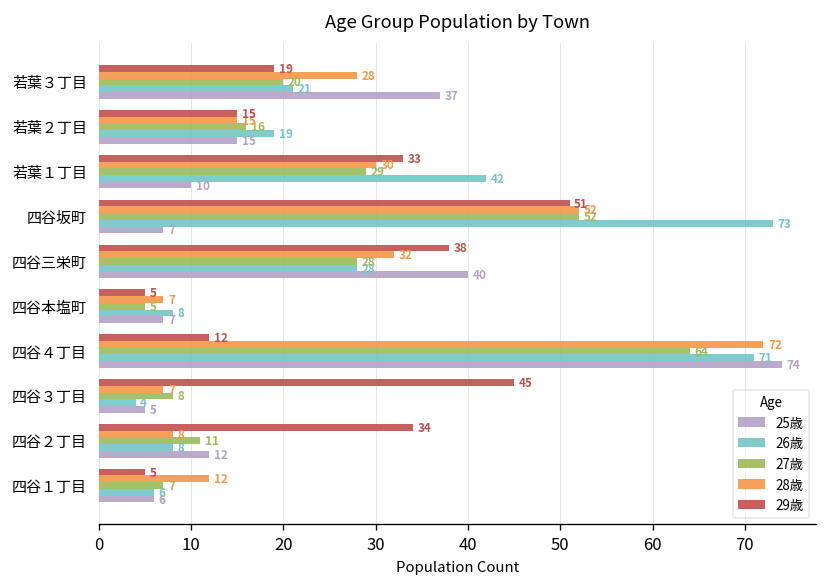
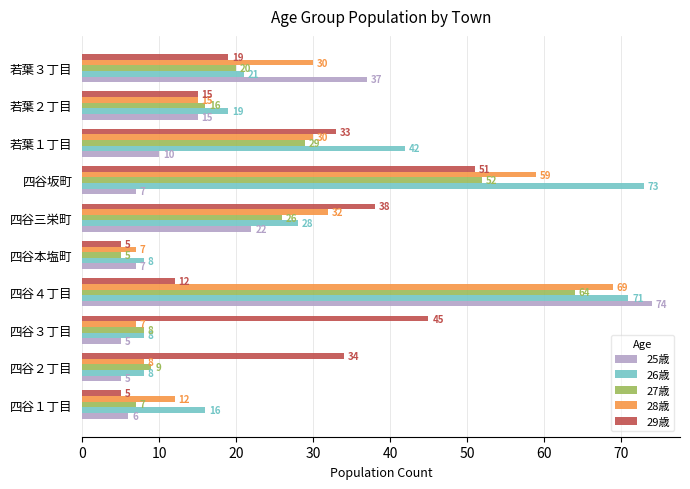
  {
    "25歳": {
      "若葉３丁目": 37,
      "若葉２丁目": 15,
      "若葉１丁目": 10,
      "四谷坂町": 7,
-     "四谷三栄町": 40,
+     "四谷三栄町": 22,
      "四谷本塩町": 7,
      "四谷４丁目": 74,
      "四谷３丁目": 5,
-     "四谷２丁目": 12
+     "四谷２丁目": 5
    },
    "26歳": {
      "若葉３丁目": 21,
      "若葉２丁目": 19,
      "若葉１丁目": 42,
      "四谷坂町": 73,
      "四谷本塩町": 8,
      "四谷４丁目": 71,
-     "四谷３丁目": 4,
+     "四谷３丁目": 8,
      "四谷２丁目": 8,
-     "四谷１丁目": 6
+     "四谷１丁目": 16
    },
    "27歳": {
      "若葉３丁目": 20,
      "若葉２丁目": 16,
      "若葉１丁目": 29,
-     "四谷三栄町": 28,
+     "四谷三栄町": 26,
      "四谷本塩町": 5,
      "四谷４丁目": 64,
      "四谷３丁目": 8,
-     "四谷２丁目": 11,
+     "四谷２丁目": 9,
      "四谷１丁目": 7
    },
    "28歳": {
-     "若葉３丁目": 28,
+     "若葉３丁目": 30,
      "若葉１丁目": 30,
-     "四谷坂町": 52,
+     "四谷坂町": 59,
      "四谷三栄町": 32,
      "四谷本塩町": 7,
-     "四谷４丁目": 72,
+     "四谷４丁目": 69,
      "四谷３丁目": 7,
      "四谷２丁目": 8,
      "四谷１丁目": 12
    },
    "29歳": {
      "若葉３丁目": 19,
      "若葉１丁目": 33,
      "四谷坂町": 51,
      "四谷三栄町": 38,
      "四谷本塩町": 5,
      "四谷４丁目": 12,
      "四谷３丁目": 45,
      "四谷２丁目": 34,
      "四谷１丁目": 5
    }
  }
